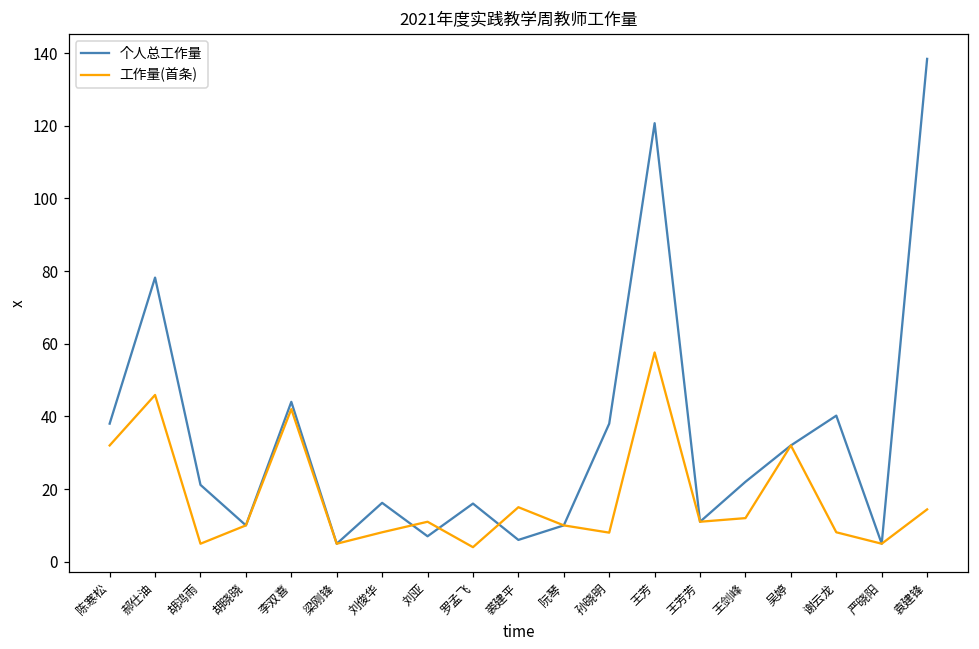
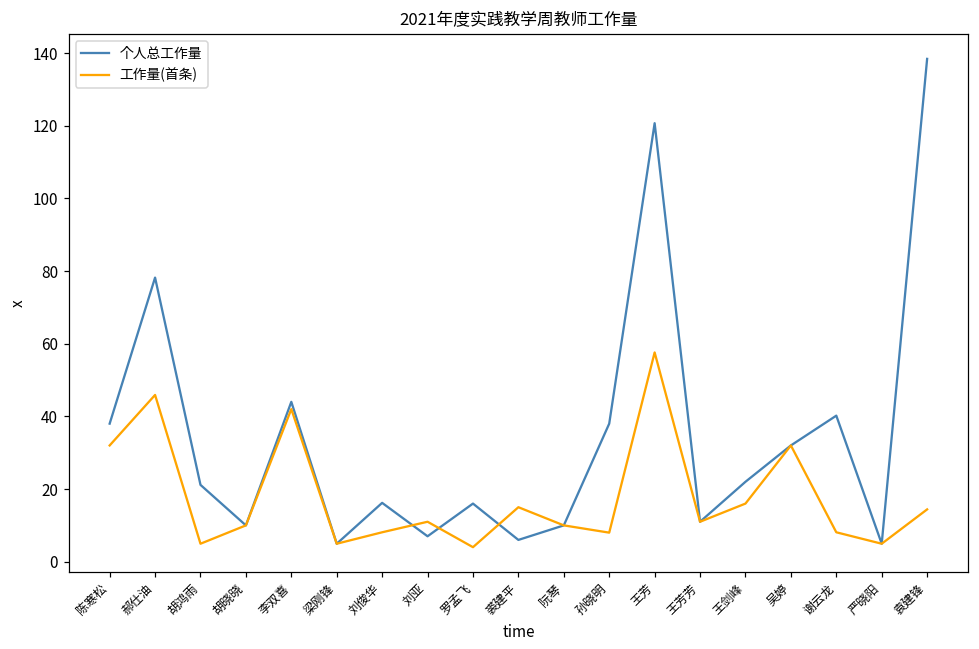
  {
    "个人总工作量": {
      "陈寒松": 38,
      "郝仕油": 78,
      "胡鸿雨": 21,
      "李双喜": 44,
      "刘俊华": 16,
      "刘亚": 7,
      "罗孟飞": 16,
      "裘建平": 6,
      "孙晓明": 38,
      "王芳": 121,
      "王剑峰": 22,
      "谢云龙": 40,
      "袁建锋": 138
    },
    "工作量(首条)": {
      "陈寒松": 32,
      "郝仕油": 46,
      "胡鸿雨": 5,
      "李双喜": 42,
      "刘俊华": 8,
      "刘亚": 11,
      "罗孟飞": 4,
      "裘建平": 15,
      "孙晓明": 8,
      "王芳": 58,
-     "王剑峰": 12,
+     "王剑峰": 16,
      "谢云龙": 8,
      "袁建锋": 14
    }
  }
